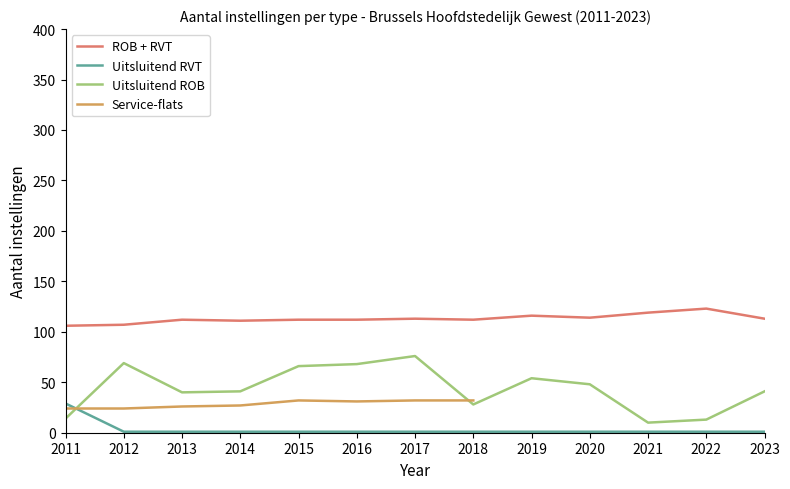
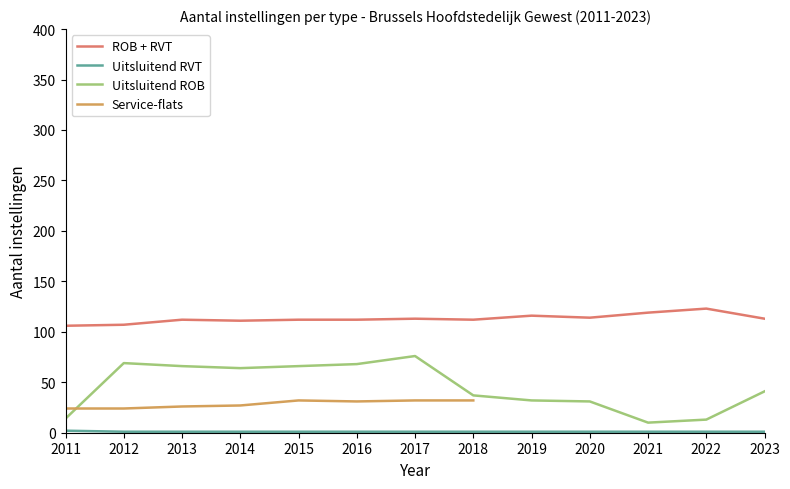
  {
    "Uitsluitend RVT": {
-     "2011": 29,
+     "2011": 2,
      "2012": 1,
      "2013": 1,
      "2014": 1,
      "2015": 1,
      "2016": 1,
      "2017": 1,
      "2018": 1,
      "2019": 1,
      "2020": 1,
      "2021": 1,
      "2022": 1,
      "2023": 1
    },
    "Uitsluitend ROB": {
      "2011": 14,
      "2012": 69,
-     "2013": 40,
-     "2014": 41,
+     "2013": 66,
+     "2014": 64,
      "2015": 66,
      "2016": 68,
      "2017": 76,
-     "2018": 28,
-     "2019": 54,
-     "2020": 48,
+     "2018": 37,
+     "2019": 32,
+     "2020": 31,
      "2021": 10,
      "2022": 13,
      "2023": 41
    }
  }
